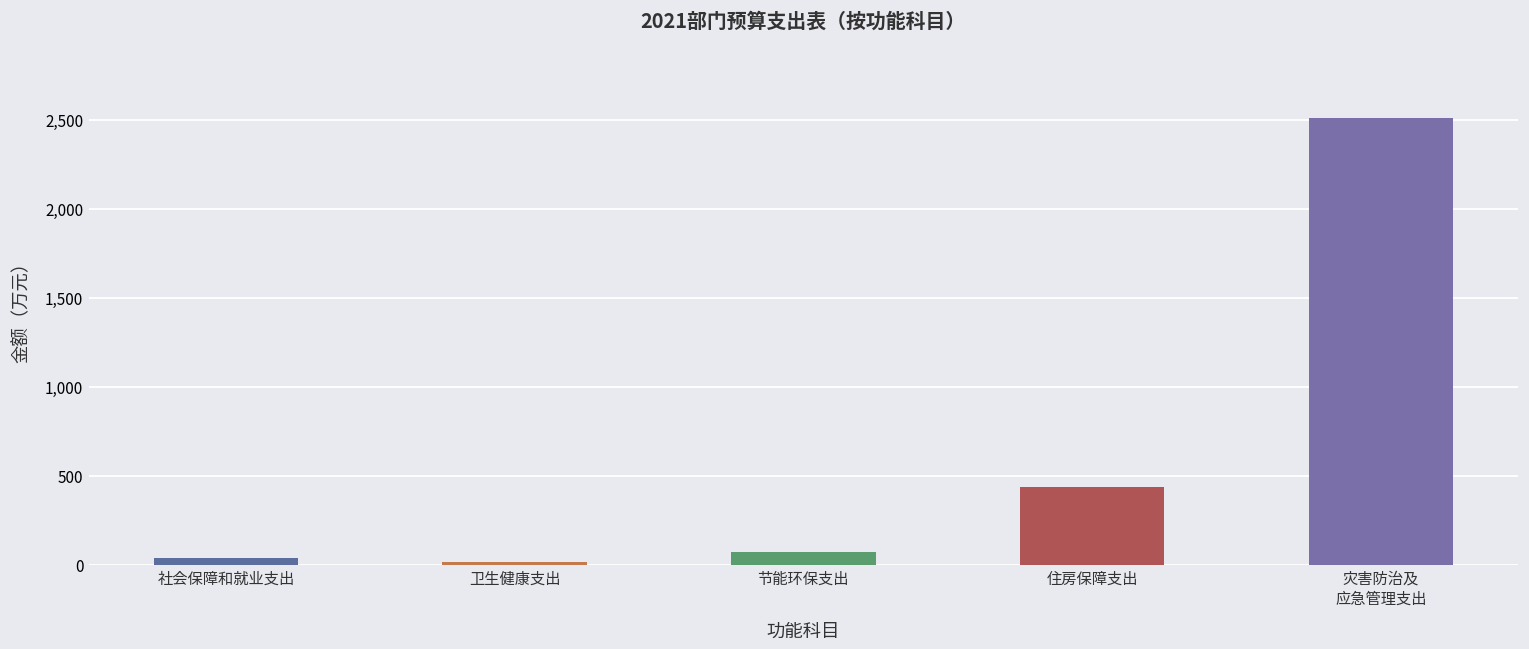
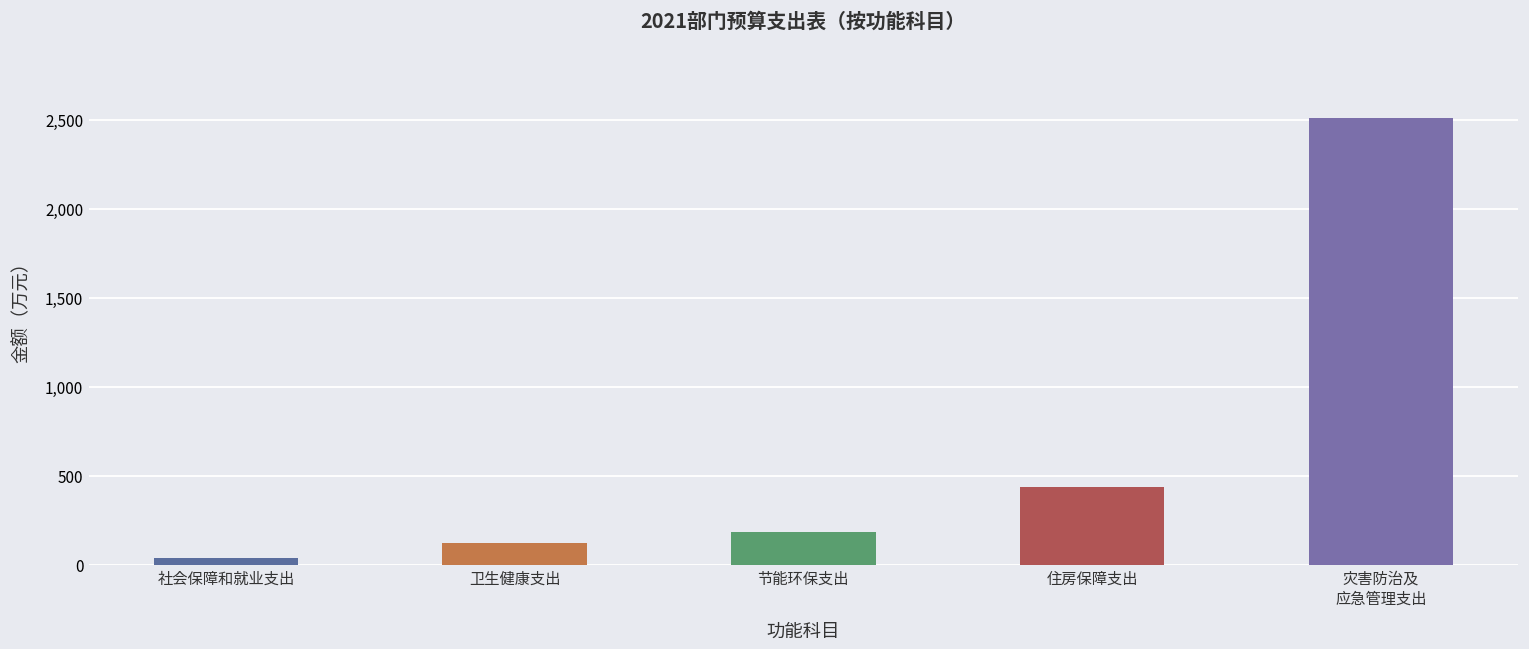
  {
    "社会保障和就业支出": "40",
-   "卫生健康支出": "20",
-   "节能环保支出": "80",
+   "卫生健康支出": "130",
+   "节能环保支出": "190",
    "住房保障支出": "440",
    "灾害防治及 应急管理支出": "2,510"
  }
